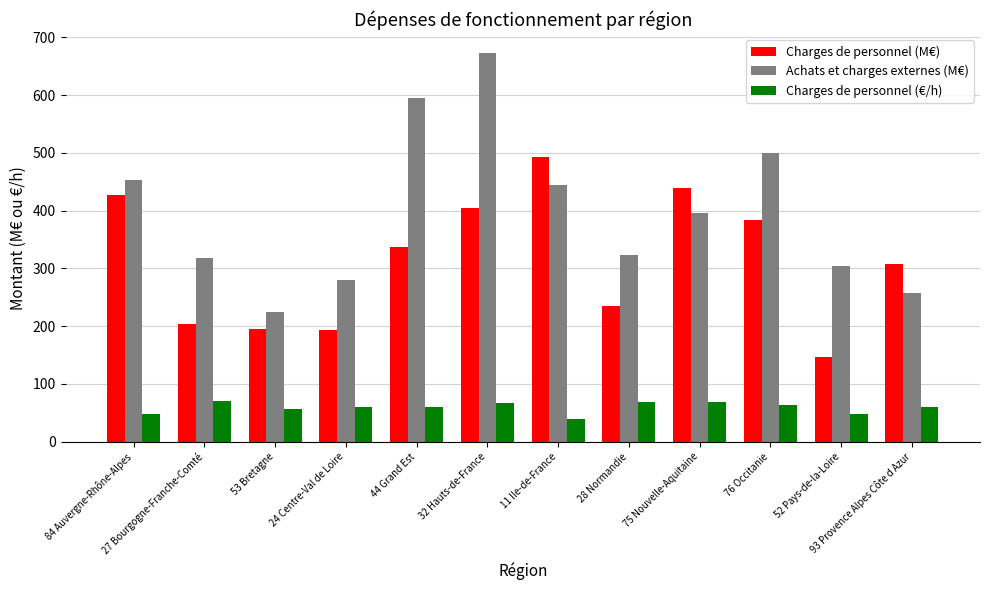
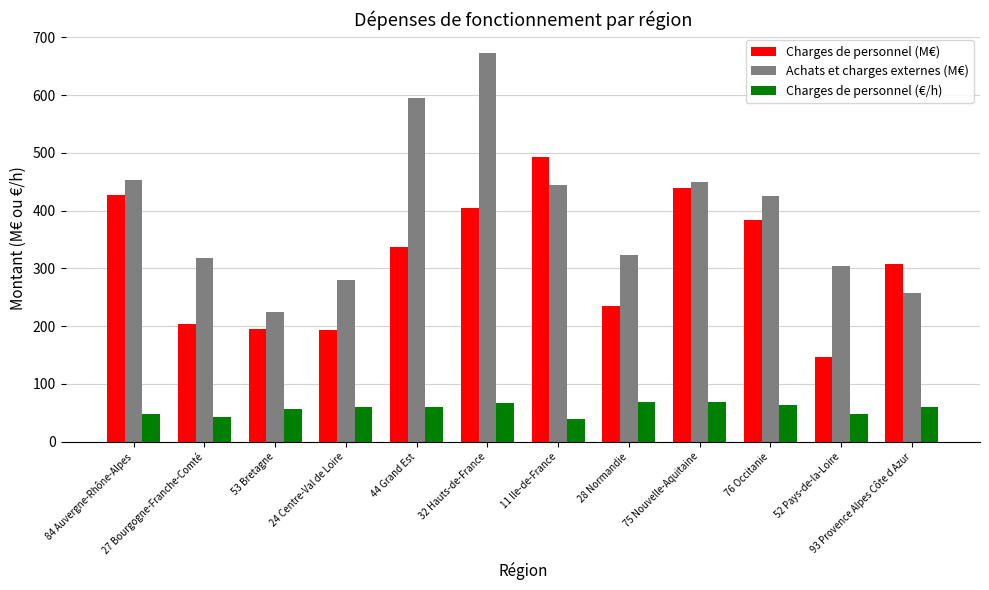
  {
    "Charges de personnel (M€)": {
      "84 Auvergne-Rhône-Alpes": 430,
      "27 Bourgogne-Franche-Comté": 200,
      "53 Bretagne": 200,
      "24 Centre-Val de Loire": 190,
      "44 Grand Est": 340,
      "32 Hauts-de-France": 410,
      "11 Ile-de-France": 490,
      "28 Normandie": 240,
      "75 Nouvelle-Aquitaine": 440,
      "76 Occitanie": 380,
      "52 Pays-de-la-Loire": 150,
      "93 Provence Alpes Côte d Azur": 310
    },
    "Achats et charges externes (M€)": {
      "84 Auvergne-Rhône-Alpes": 450,
      "27 Bourgogne-Franche-Comté": 320,
      "53 Bretagne": 220,
      "24 Centre-Val de Loire": 280,
      "44 Grand Est": 600,
      "32 Hauts-de-France": 670,
      "11 Ile-de-France": 440,
      "28 Normandie": 320,
-     "75 Nouvelle-Aquitaine": 400,
-     "76 Occitanie": 500,
+     "75 Nouvelle-Aquitaine": 450,
+     "76 Occitanie": 430,
      "52 Pays-de-la-Loire": 300,
      "93 Provence Alpes Côte d Azur": 260
    },
    "Charges de personnel (€/h)": {
      "84 Auvergne-Rhône-Alpes": 50,
-     "27 Bourgogne-Franche-Comté": 70,
+     "27 Bourgogne-Franche-Comté": 40,
      "53 Bretagne": 60,
      "24 Centre-Val de Loire": 60,
      "44 Grand Est": 60,
      "32 Hauts-de-France": 70,
      "11 Ile-de-France": 40,
      "28 Normandie": 70,
      "75 Nouvelle-Aquitaine": 70,
      "76 Occitanie": 60,
      "52 Pays-de-la-Loire": 50,
      "93 Provence Alpes Côte d Azur": 60
    }
  }
